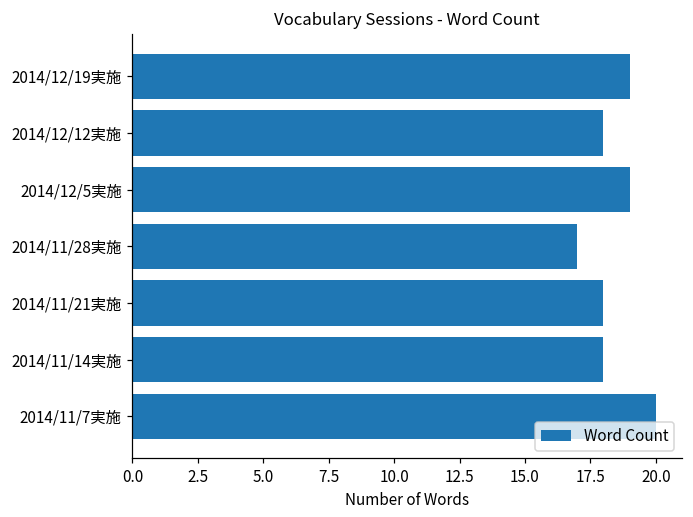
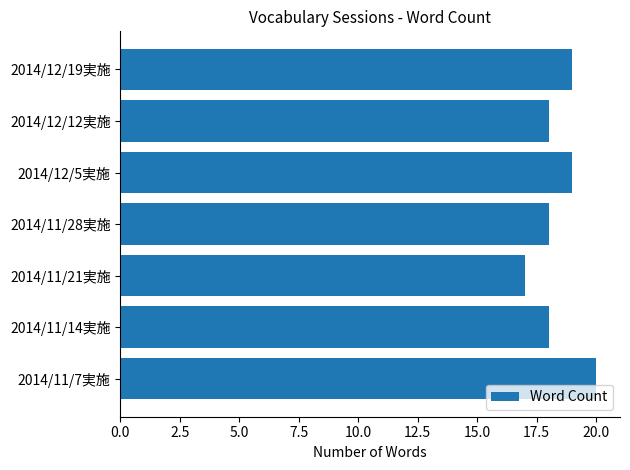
  {
    "2014/12/19実施": 19,
    "2014/12/12実施": 18,
    "2014/12/5実施": 19,
-   "2014/11/28実施": 17,
-   "2014/11/21実施": 18,
+   "2014/11/28実施": 18,
+   "2014/11/21実施": 17,
    "2014/11/14実施": 18,
    "2014/11/7実施": 20
  }
